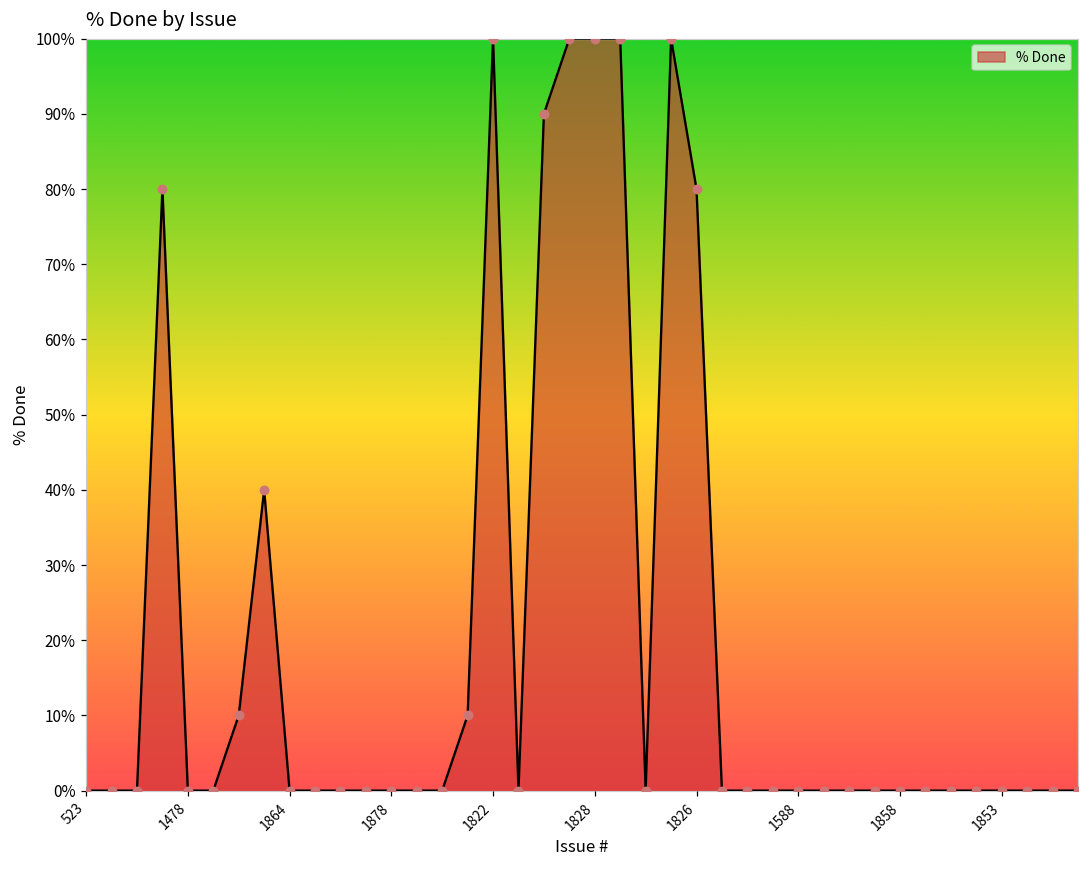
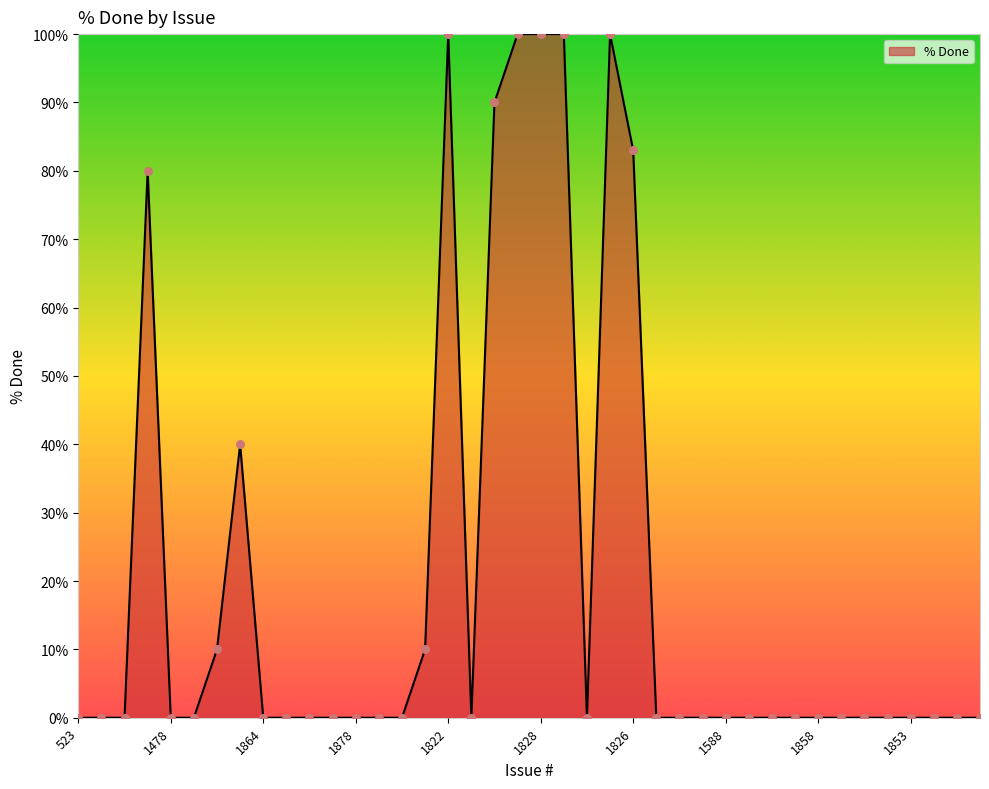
  {
    "523": "0%",
    "1478": "0%",
    "1864": "0%",
    "1878": "0%",
    "1822": "100%",
    "1828": "100%",
-   "1826": "80%",
+   "1826": "83%",
    "1588": "0%",
    "1858": "0%",
    "1853": "0%"
  }
